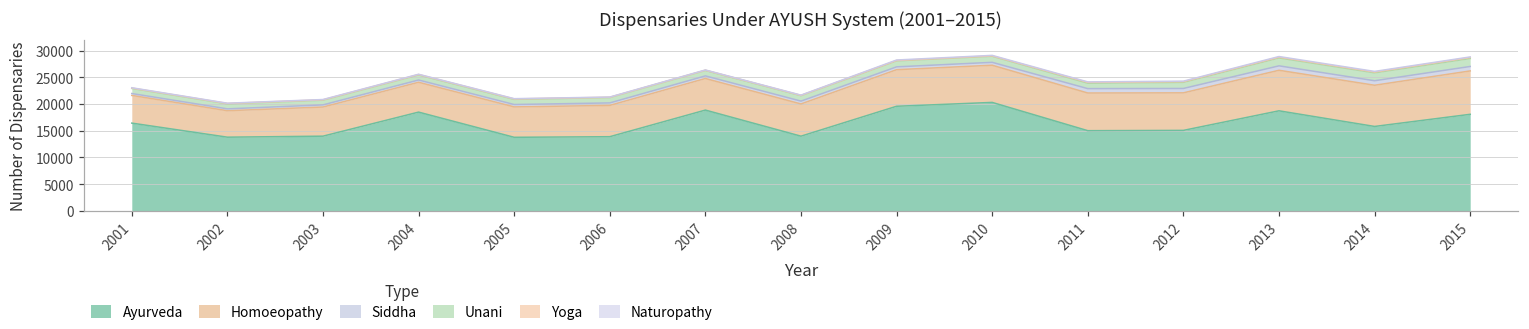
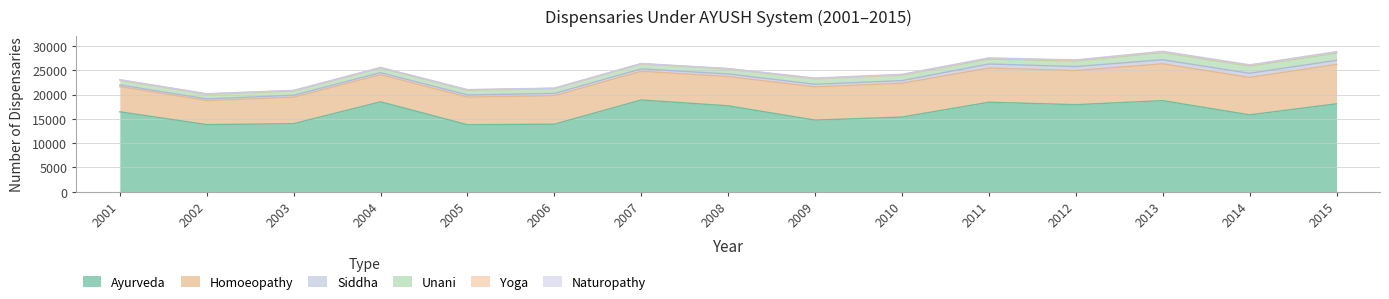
  {
    "Ayurveda": {
      "2001": 16000,
      "2002": 14000,
      "2003": 14000,
      "2004": 18000,
      "2005": 14000,
      "2006": 14000,
      "2007": 19000,
-     "2008": 14000,
-     "2009": 20000,
-     "2010": 20000,
-     "2011": 15000,
-     "2012": 15000,
+     "2008": 18000,
+     "2009": 15000,
+     "2010": 15000,
+     "2011": 18000,
+     "2012": 18000,
      "2013": 19000,
      "2014": 16000,
      "2015": 18000
    }
  }
